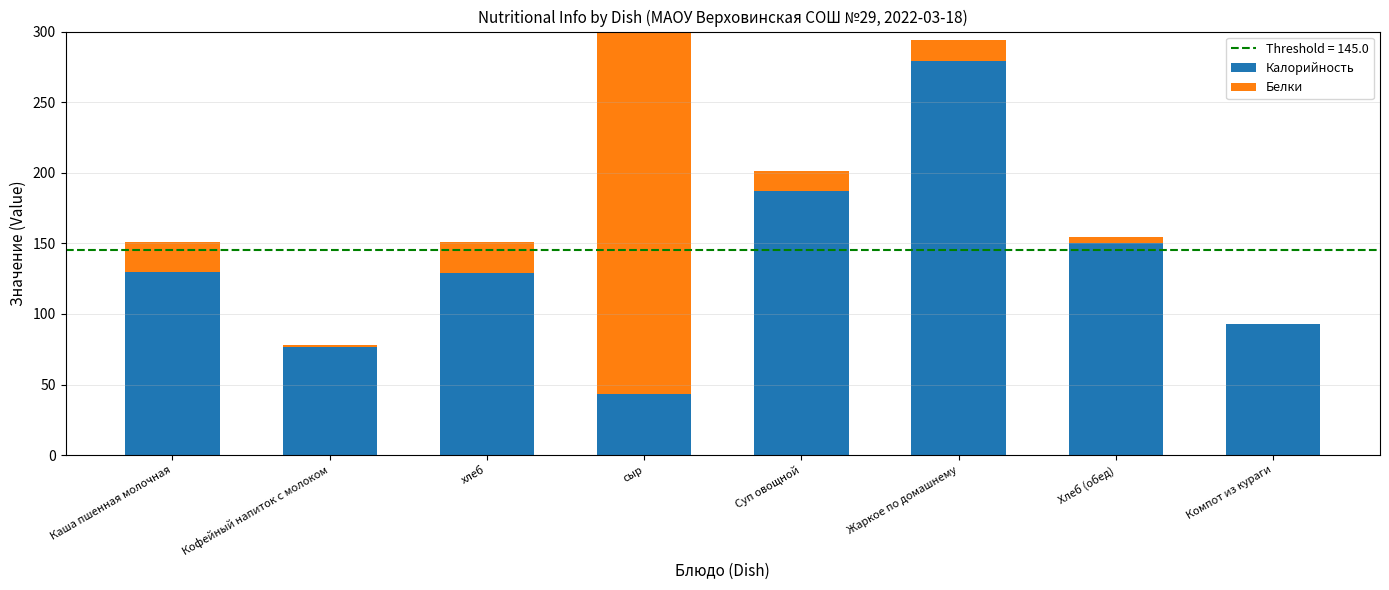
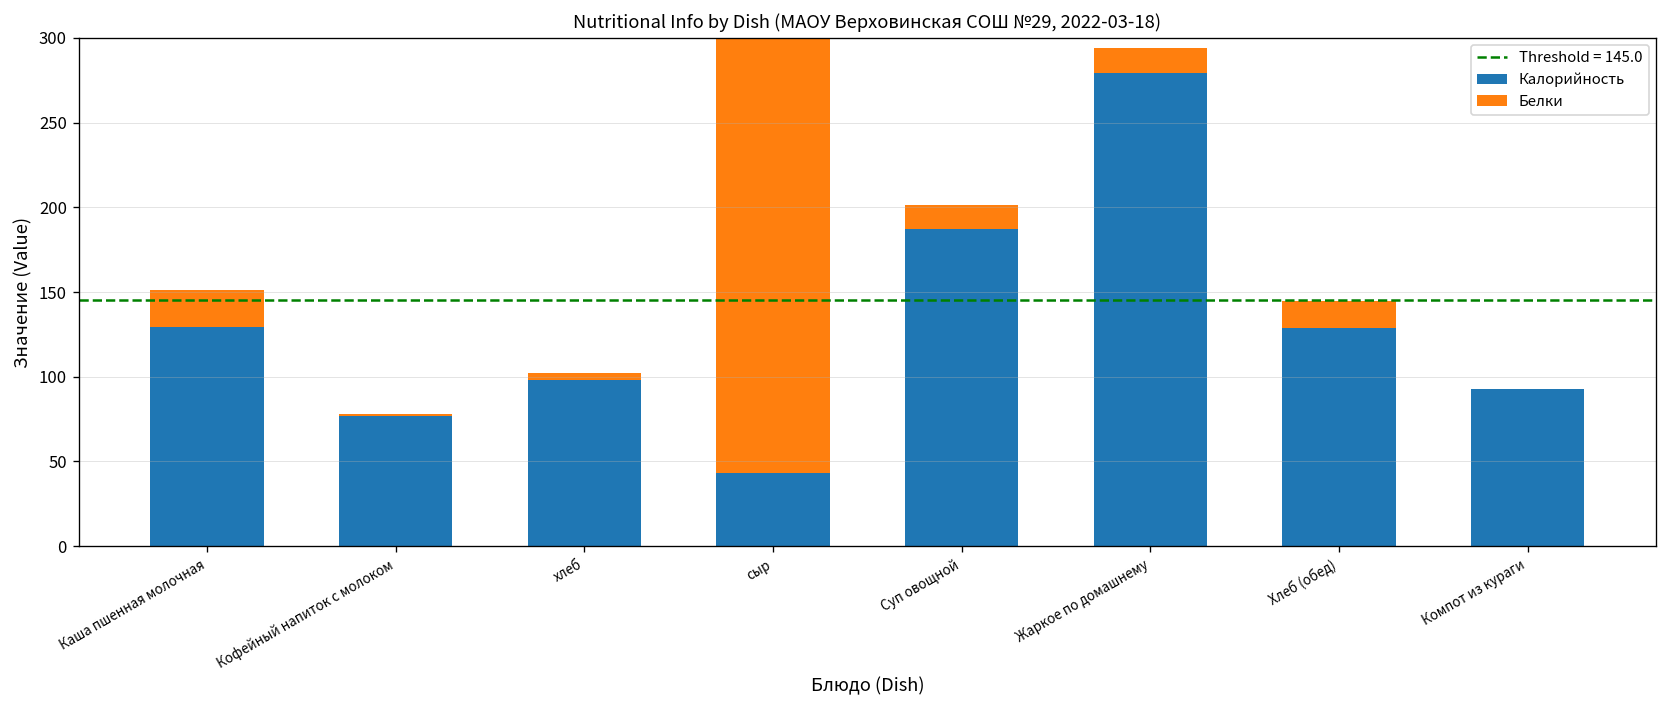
  {
    "Калорийность": {
      "Каша пшенная молочная": 130,
      "Кофейный напиток с молоком": 77,
-     "хлеб": 129,
+     "хлеб": 98,
      "сыр": 43,
      "Суп овощной": 187,
      "Жаркое по домашнему": 279,
-     "Хлеб (обед)": 150,
+     "Хлеб (обед)": 129,
      "Компот из кураги": 93
    },
    "Белки": {
      "Каша пшенная молочная": 22,
-     "хлеб": 22,
+     "хлеб": 4,
      "Суп овощной": 15,
      "Жаркое по домашнему": 15,
-     "Хлеб (обед)": 4,
+     "Хлеб (обед)": 16,
      "Компот из кураги": 0
    }
  }
